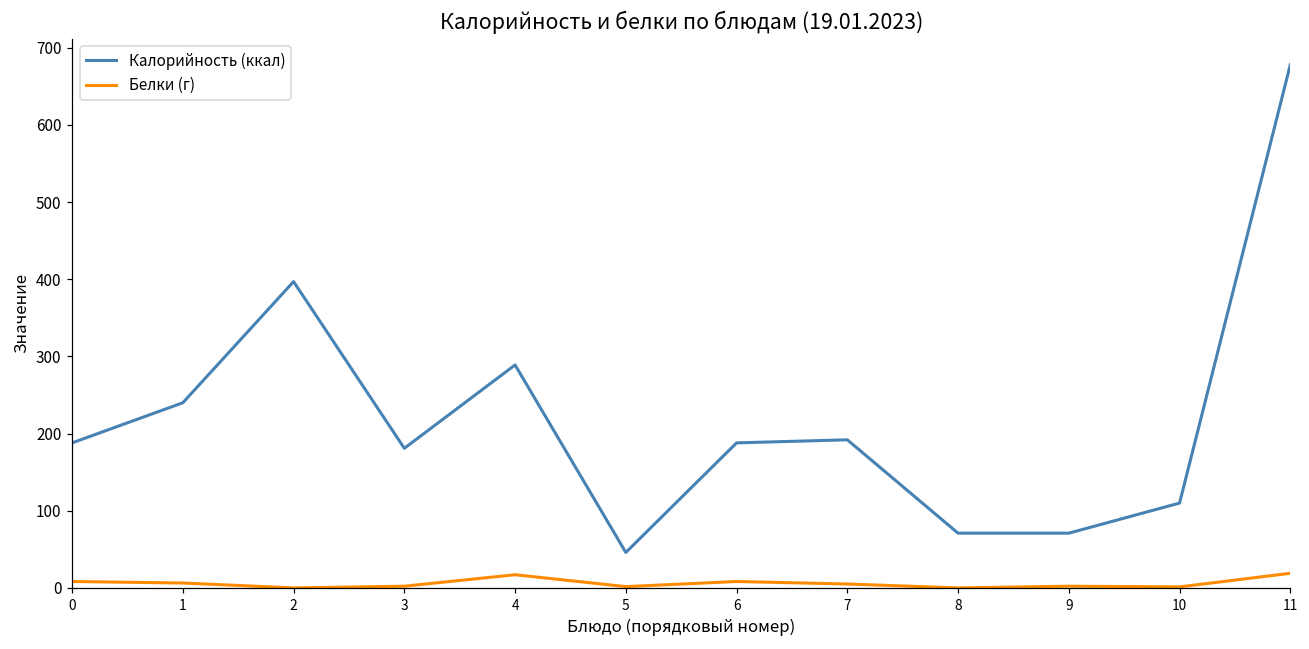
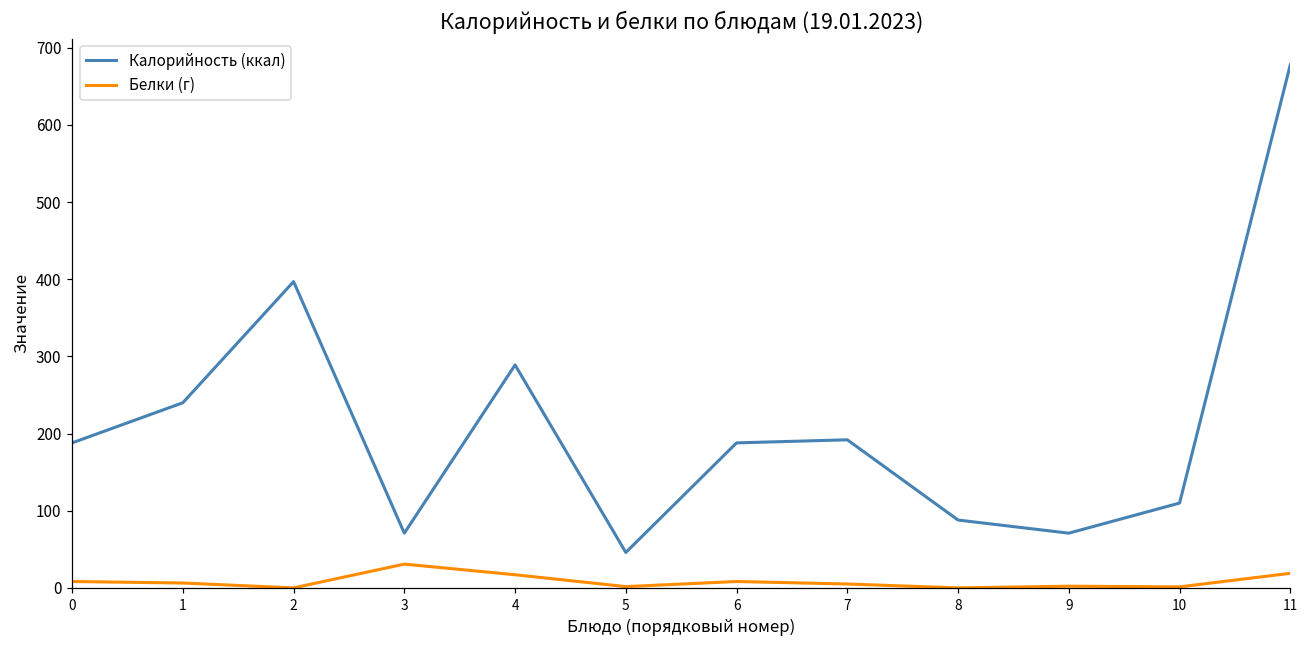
  {
    "Калорийность (ккал)": {
      "0": 190,
      "1": 240,
      "2": 400,
-     "3": 180,
+     "3": 70,
      "4": 290,
      "5": 50,
      "6": 190,
      "7": 190,
-     "8": 70,
+     "8": 90,
      "9": 70,
      "10": 110,
      "11": 680
    },
    "Белки (г)": {
      "0": 10,
      "1": 10,
      "2": 0,
-     "3": 0,
+     "3": 30,
      "4": 20,
      "5": 0,
      "6": 10,
      "7": 10,
      "8": 0,
      "9": 0,
      "10": 0,
      "11": 20
    }
  }
